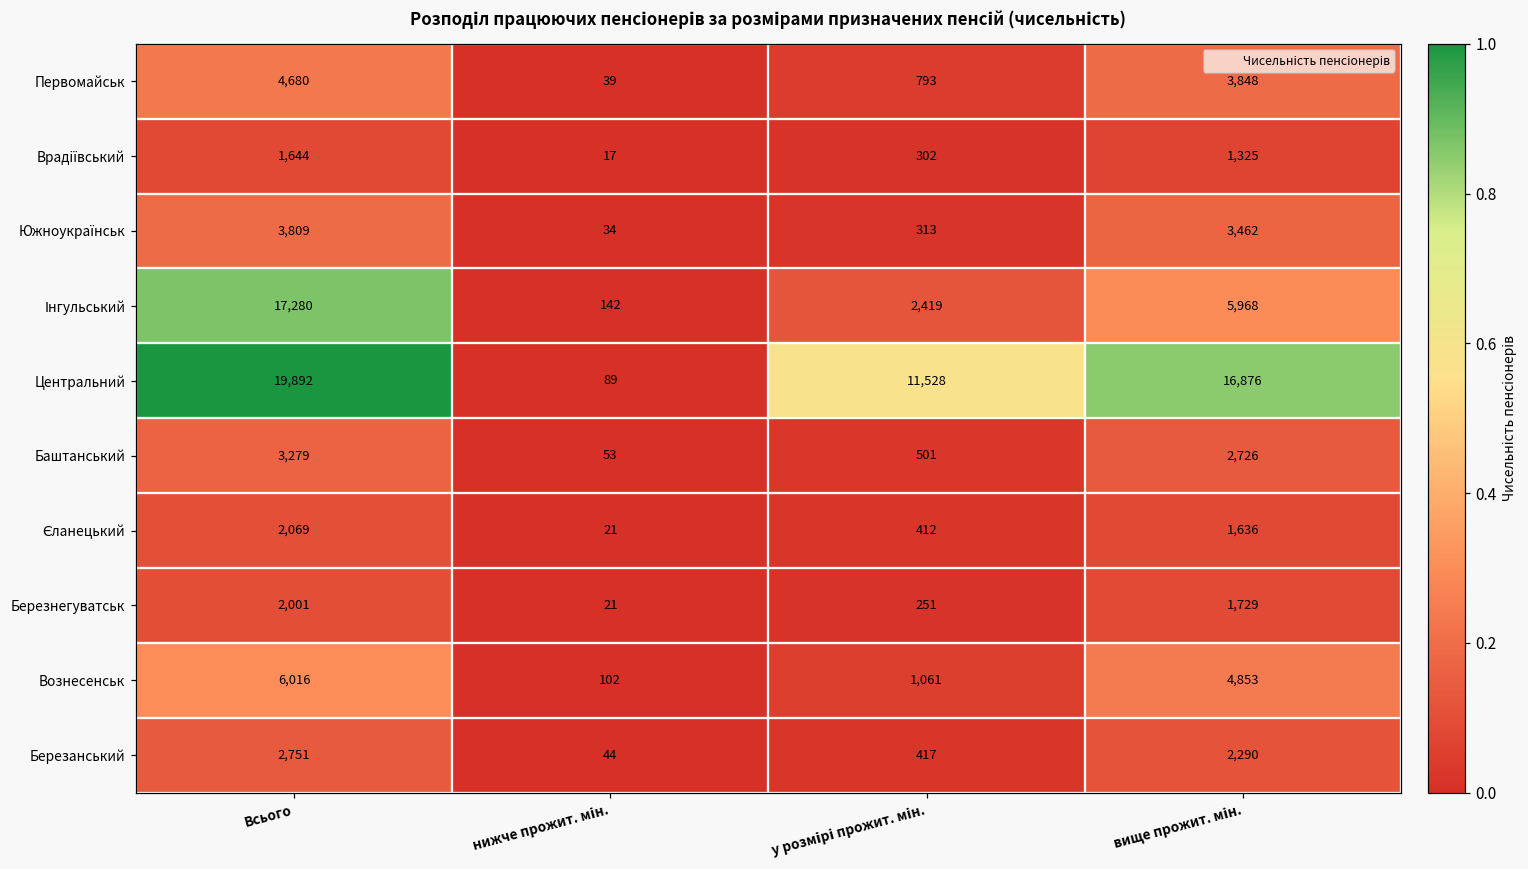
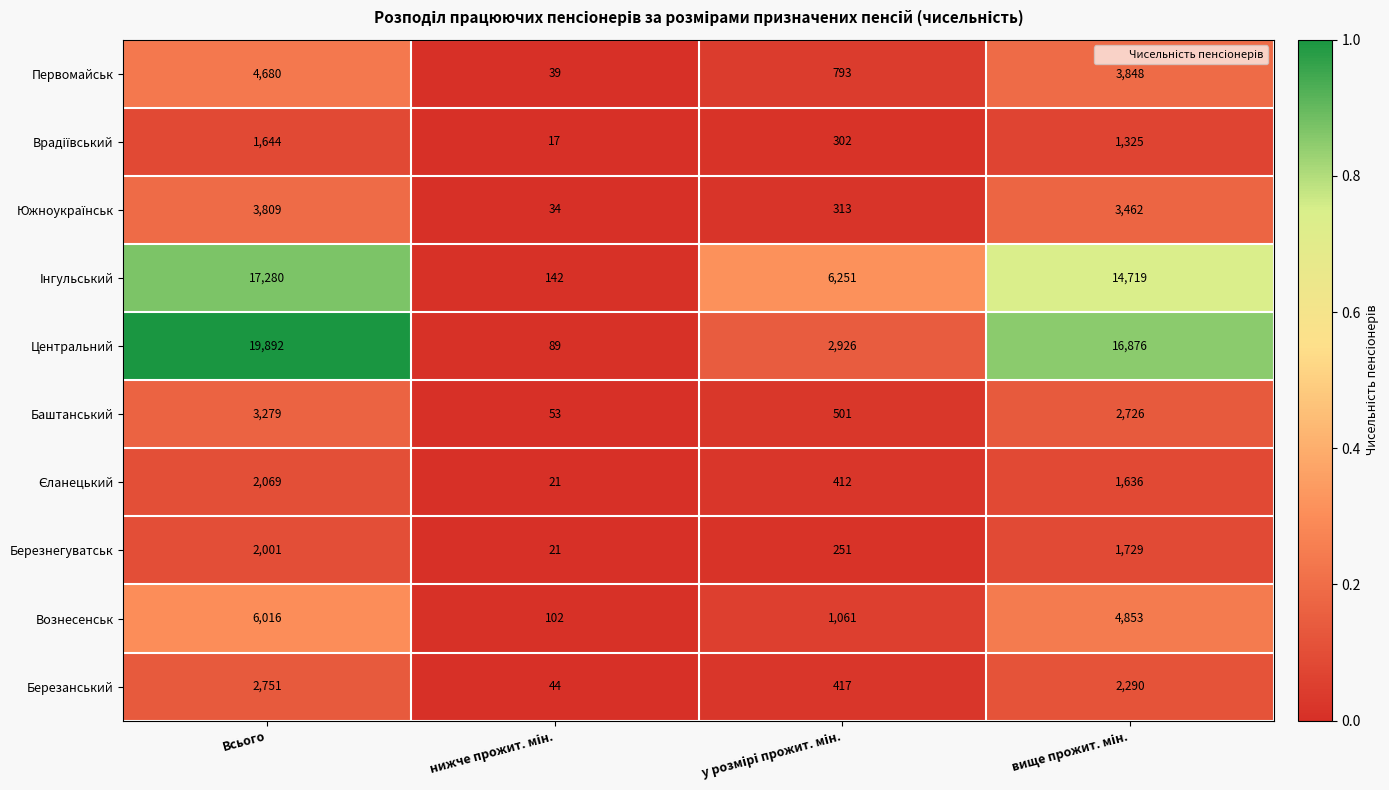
  {
    "Первомайськ": {
      "Всього": "4,680",
      "нижче прожит. мін.": "39",
      "у розмірі прожит. мін.": "793",
      "вище прожит. мін.": "3,848"
    },
    "Врадіївський": {
      "Всього": "1,644",
      "нижче прожит. мін.": "17",
      "у розмірі прожит. мін.": "302",
      "вище прожит. мін.": "1,325"
    },
    "Южноукраїнськ": {
      "Всього": "3,809",
      "нижче прожит. мін.": "34",
      "у розмірі прожит. мін.": "313",
      "вище прожит. мін.": "3,462"
    },
    "Інгульський": {
      "Всього": "17,280",
      "нижче прожит. мін.": "142",
-     "у розмірі прожит. мін.": "2,419",
-     "вище прожит. мін.": "5,968"
+     "у розмірі прожит. мін.": "6,251",
+     "вище прожит. мін.": "14,719"
    },
    "Центральний": {
      "Всього": "19,892",
      "нижче прожит. мін.": "89",
-     "у розмірі прожит. мін.": "11,528",
+     "у розмірі прожит. мін.": "2,926",
      "вище прожит. мін.": "16,876"
    },
    "Баштанський": {
      "Всього": "3,279",
      "нижче прожит. мін.": "53",
      "у розмірі прожит. мін.": "501",
      "вище прожит. мін.": "2,726"
    },
    "Єланецький": {
      "Всього": "2,069",
      "нижче прожит. мін.": "21",
      "у розмірі прожит. мін.": "412",
      "вище прожит. мін.": "1,636"
    },
    "Березнегуватськ": {
      "Всього": "2,001",
      "нижче прожит. мін.": "21",
      "у розмірі прожит. мін.": "251",
      "вище прожит. мін.": "1,729"
    },
    "Вознесенськ": {
      "Всього": "6,016",
      "нижче прожит. мін.": "102",
      "у розмірі прожит. мін.": "1,061",
      "вище прожит. мін.": "4,853"
    },
    "Березанський": {
      "Всього": "2,751",
      "нижче прожит. мін.": "44",
      "у розмірі прожит. мін.": "417",
      "вище прожит. мін.": "2,290"
    }
  }
